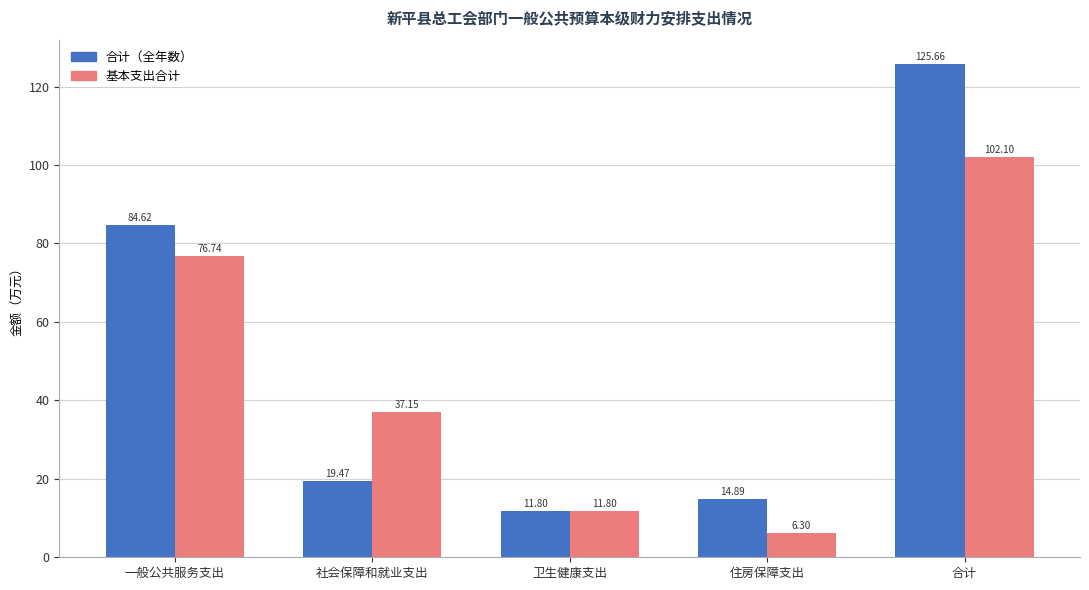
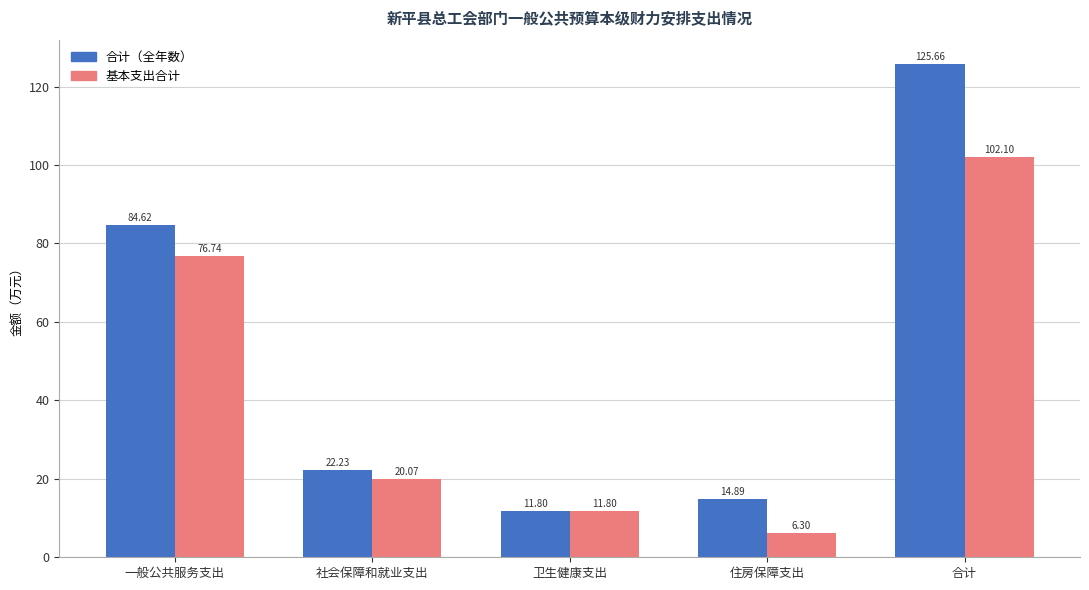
  {
    "合计（全年数）": {
      "一般公共服务支出": 84.62,
-     "社会保障和就业支出": 19.47,
+     "社会保障和就业支出": 22.23,
      "卫生健康支出": 11.80,
      "住房保障支出": 14.89,
      "合计": 125.66
    },
    "基本支出合计": {
      "一般公共服务支出": 76.74,
-     "社会保障和就业支出": 37.15,
+     "社会保障和就业支出": 20.07,
      "卫生健康支出": 11.80,
      "住房保障支出": 6.30,
      "合计": 102.10
    }
  }
